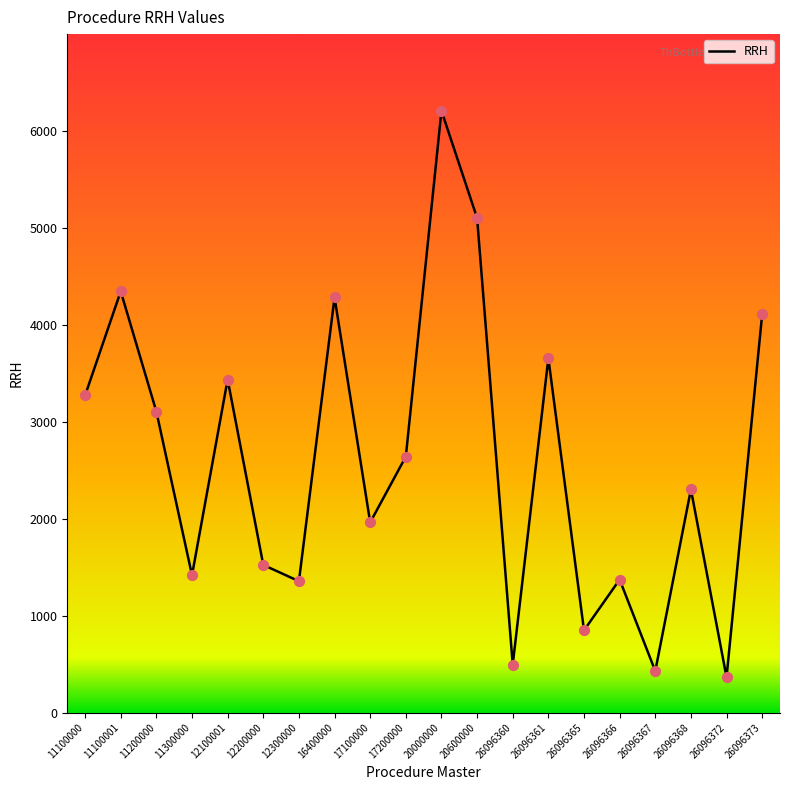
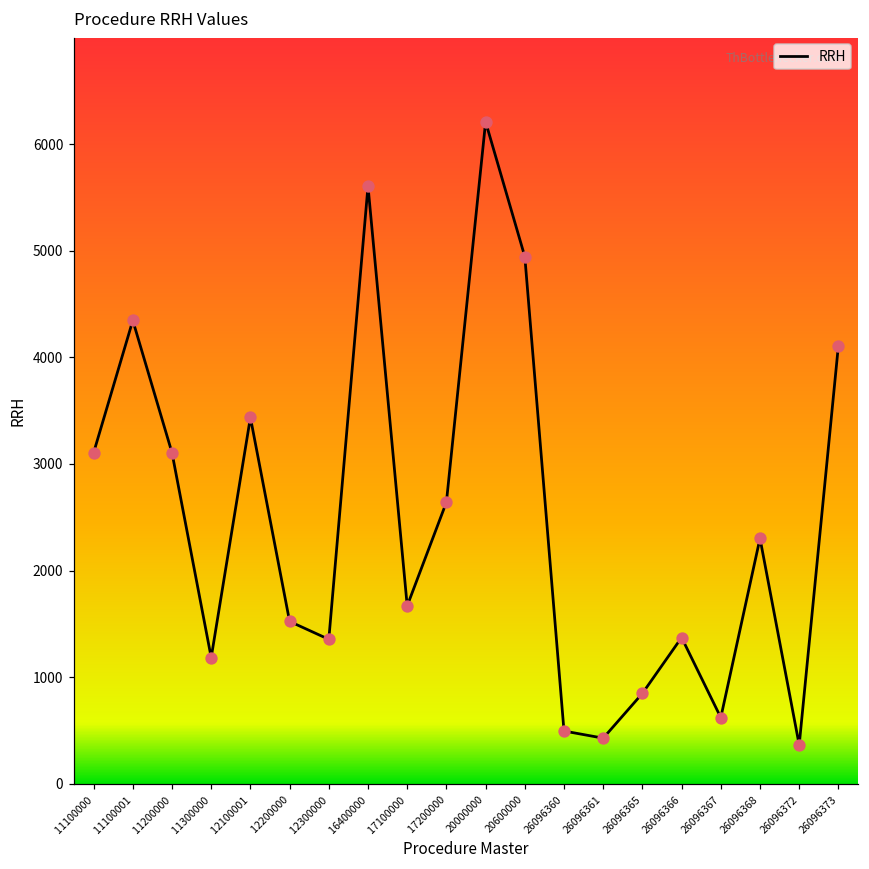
  {
-   "11100000": 3300,
+   "11100000": 3100,
    "11100001": 4300,
    "11200000": 3100,
-   "11300000": 1400,
+   "11300000": 1200,
    "12100001": 3400,
    "12200000": 1500,
    "12300000": 1400,
-   "16400000": 4300,
-   "17100000": 2000,
+   "16400000": 5600,
+   "17100000": 1700,
    "17200000": 2600,
    "20000000": 6200,
-   "20600000": 5100,
+   "20600000": 4900,
    "26096360": 500,
-   "26096361": 3700,
+   "26096361": 400,
    "26096365": 800,
    "26096366": 1400,
-   "26096367": 400,
+   "26096367": 600,
    "26096368": 2300,
    "26096372": 400,
    "26096373": 4100
  }
